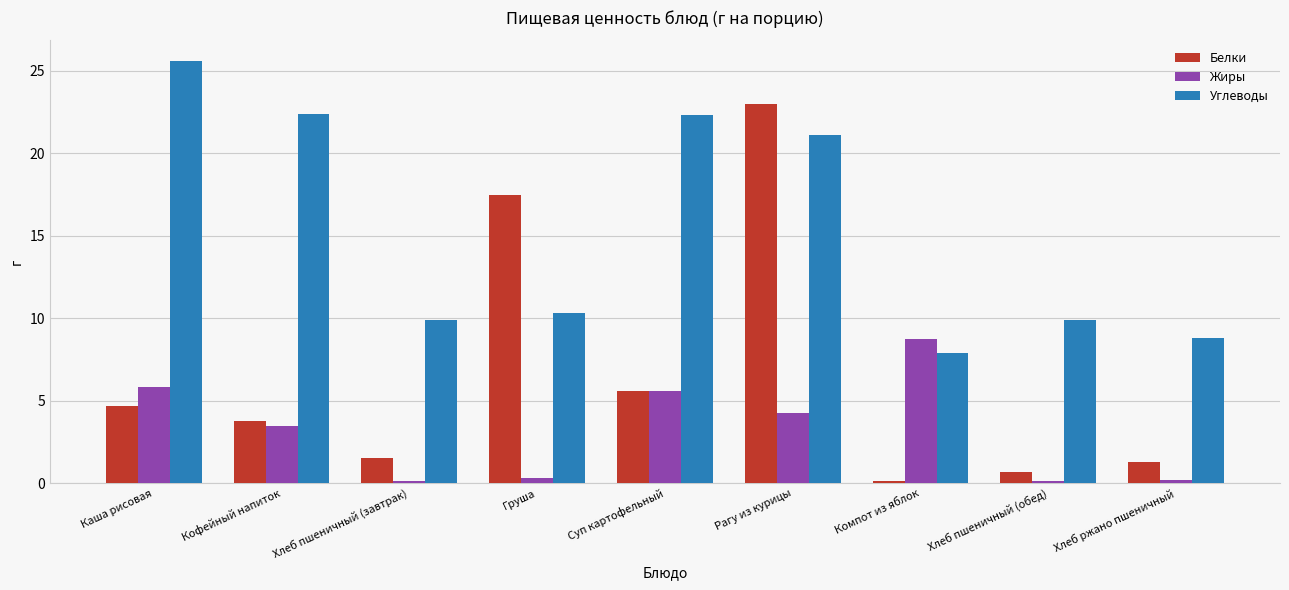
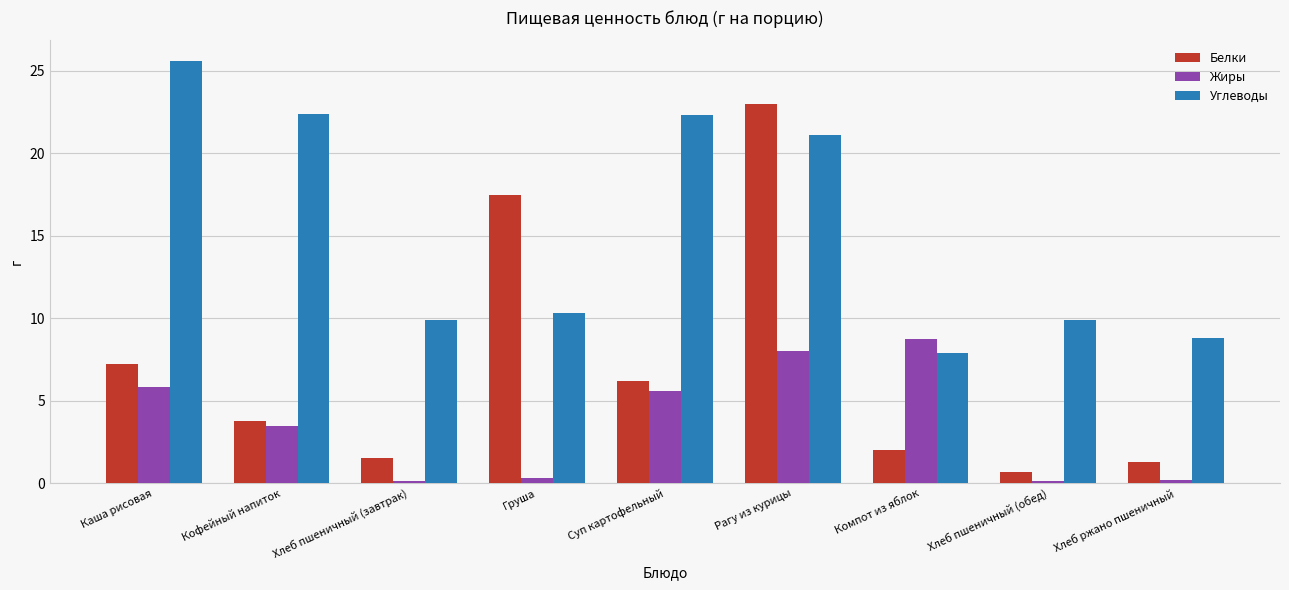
  {
    "Белки": {
-     "Каша рисовая": 4.7,
+     "Каша рисовая": 7.3,
      "Кофейный напиток": 3.8,
      "Хлеб пшеничный (завтрак)": 1.5,
      "Груша": 17.5,
-     "Суп картофельный": 5.6,
+     "Суп картофельный": 6.2,
      "Рагу из курицы": 23.0,
-     "Компот из яблок": 0.2,
+     "Компот из яблок": 2.0,
      "Хлеб пшеничный (обед)": 0.7,
      "Хлеб ржано пшеничный": 1.3
    },
    "Жиры": {
      "Каша рисовая": 5.9,
      "Кофейный напиток": 3.5,
      "Хлеб пшеничный (завтрак)": 0.2,
      "Груша": 0.3,
      "Суп картофельный": 5.6,
-     "Рагу из курицы": 4.3,
+     "Рагу из курицы": 8.1,
      "Компот из яблок": 8.8,
      "Хлеб пшеничный (обед)": 0.2,
      "Хлеб ржано пшеничный": 0.2
    },
    "Углеводы": {
      "Каша рисовая": 25.6,
      "Кофейный напиток": 22.4,
      "Хлеб пшеничный (завтрак)": 9.9,
      "Груша": 10.3,
      "Суп картофельный": 22.3,
      "Рагу из курицы": 21.1,
      "Компот из яблок": 7.9,
      "Хлеб пшеничный (обед)": 9.9,
      "Хлеб ржано пшеничный": 8.8
    }
  }
